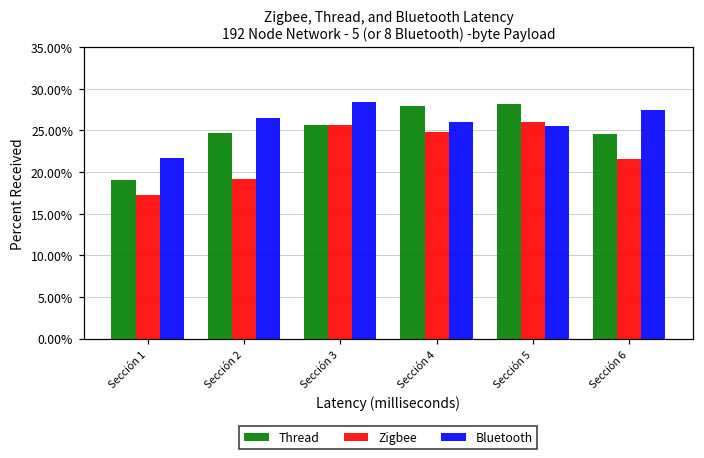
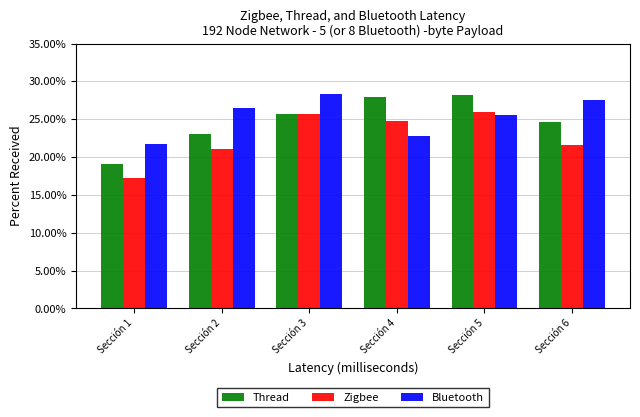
  {
    "Thread": {
      "Sección 1": "19%",
-     "Sección 2": "25%",
+     "Sección 2": "23%",
      "Sección 3": "26%",
      "Sección 4": "28%",
      "Sección 5": "28%",
      "Sección 6": "25%"
    },
    "Zigbee": {
      "Sección 1": "17%",
-     "Sección 2": "19%",
+     "Sección 2": "21%",
      "Sección 3": "26%",
      "Sección 4": "25%",
      "Sección 5": "26%",
      "Sección 6": "22%"
    },
    "Bluetooth": {
      "Sección 1": "22%",
      "Sección 2": "26%",
      "Sección 3": "28%",
-     "Sección 4": "26%",
+     "Sección 4": "23%",
      "Sección 5": "26%",
      "Sección 6": "27%"
    }
  }
